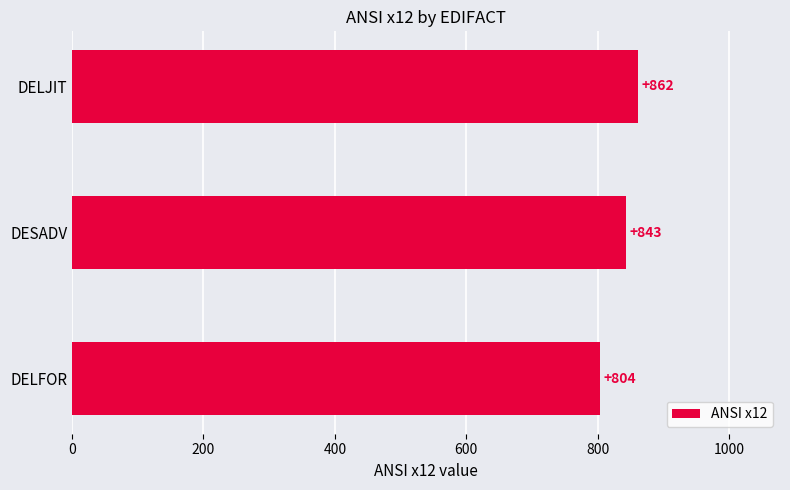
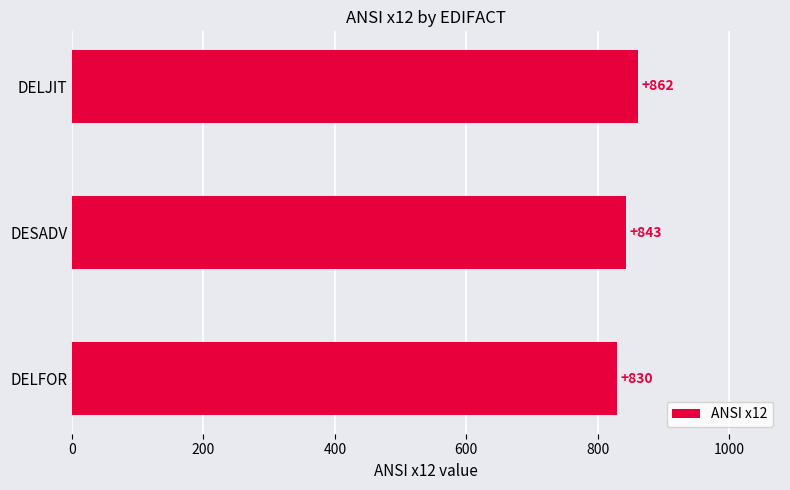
  {
    "DELJIT": "+862",
    "DESADV": "+843",
-   "DELFOR": "+804"
+   "DELFOR": "+830"
  }
